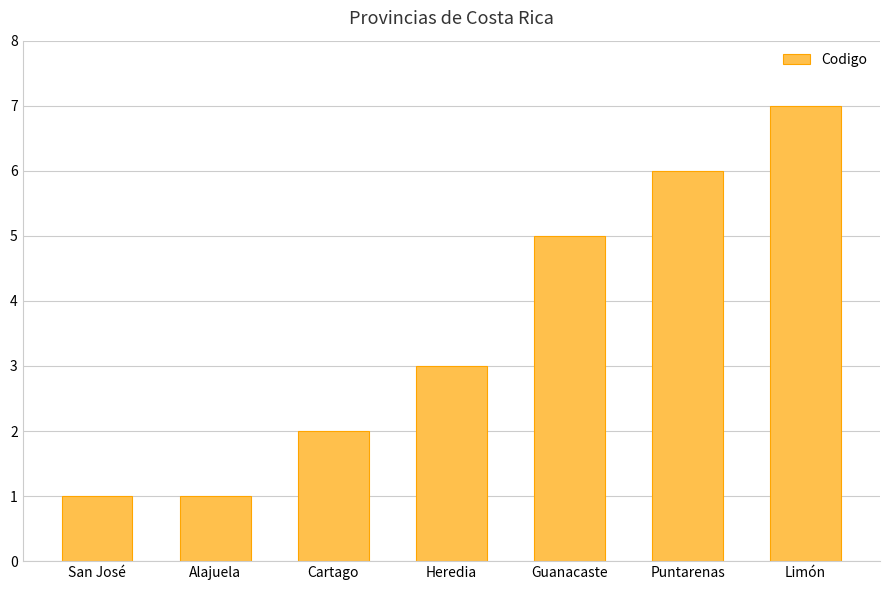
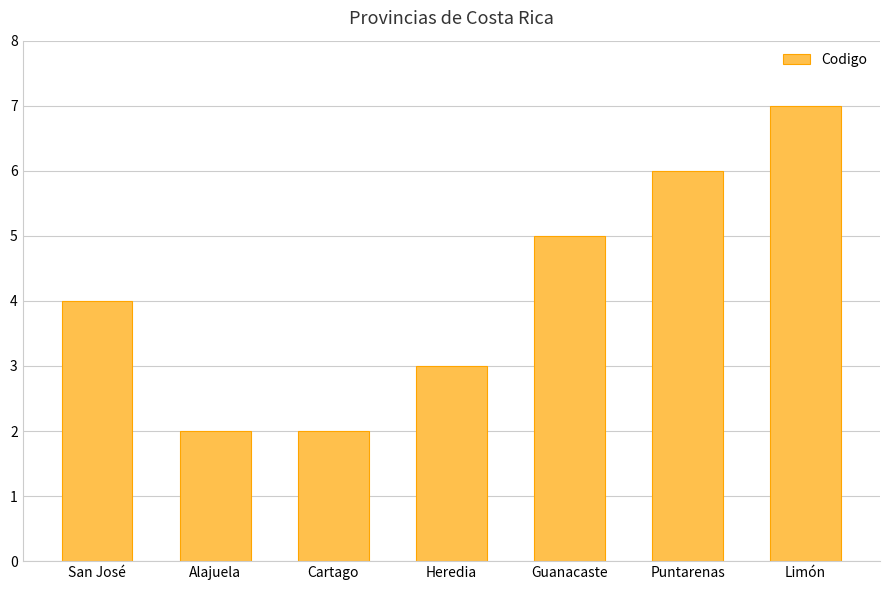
  {
-   "San José": 1,
-   "Alajuela": 1,
+   "San José": 4,
+   "Alajuela": 2,
    "Cartago": 2,
    "Heredia": 3,
    "Guanacaste": 5,
    "Puntarenas": 6,
    "Limón": 7
  }
